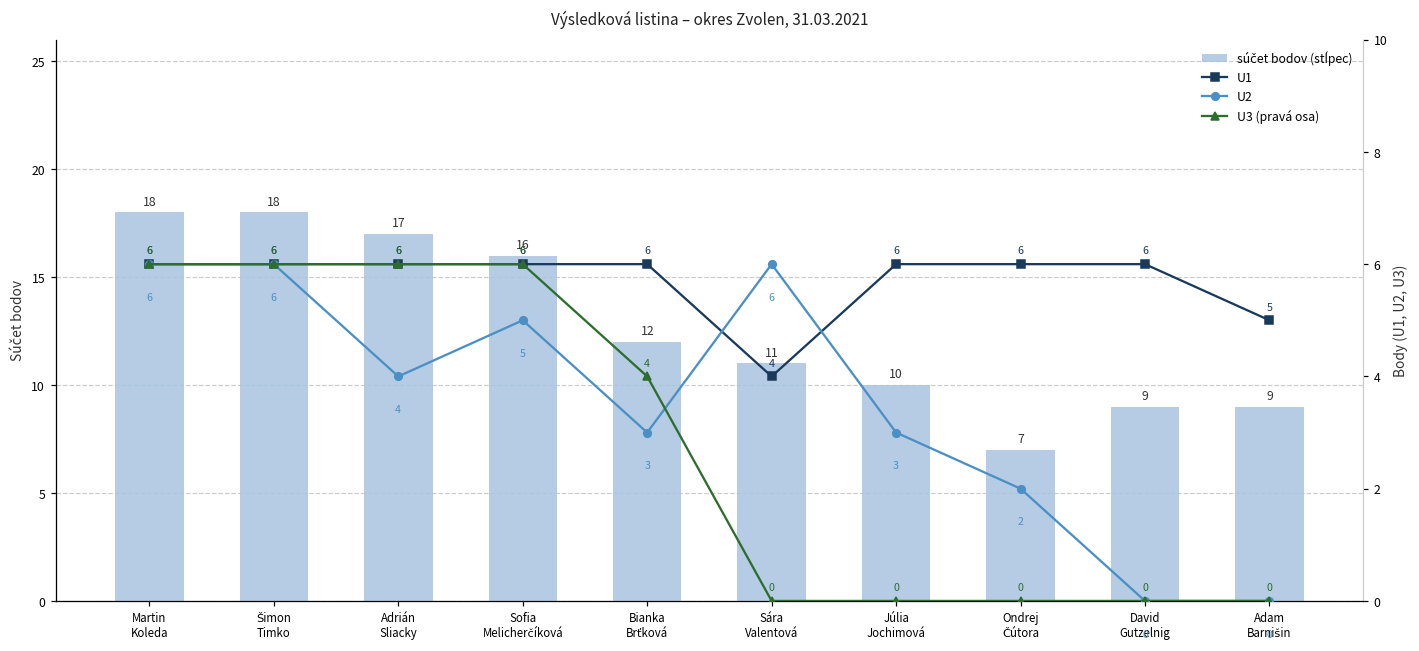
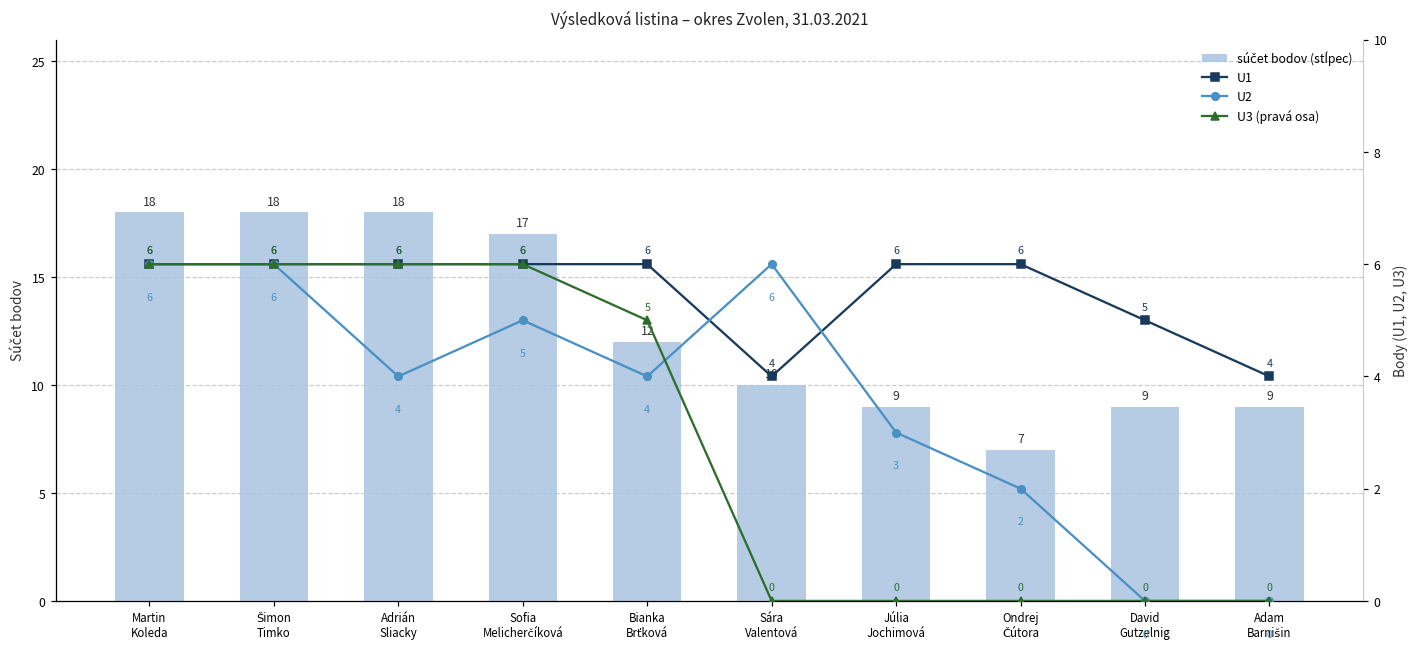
  {
    "súčet bodov (stĺpec)": {
      "Martin Koleda": 18,
      "Šimon Timko": 18,
-     "Adrián Sliacky": 17,
-     "Sofia Melicherčíková": 16,
+     "Adrián Sliacky": 18,
+     "Sofia Melicherčíková": 17,
      "Bianka Brťková": 12,
-     "Sára Valentová": 11,
-     "Júlia Jochimová": 10,
+     "Sára Valentová": 10,
+     "Júlia Jochimová": 9,
      "Ondrej Čútora": 7,
      "David Gutzelnig": 9,
      "Adam Barnišin": 9
    },
    "U1": {
      "Bianka Brťková": 6,
      "Júlia Jochimová": 6,
      "Ondrej Čútora": 6,
-     "David Gutzelnig": 6,
-     "Adam Barnišin": 5
+     "David Gutzelnig": 5,
+     "Adam Barnišin": 4
    },
    "U2": {
-     "Bianka Brťková": 3
+     "Bianka Brťková": 4
    },
    "U3 (pravá osa)": {
-     "Bianka Brťková": 4,
+     "Bianka Brťková": 5,
      "Sára Valentová": 0,
      "Júlia Jochimová": 0,
      "Ondrej Čútora": 0
    }
  }
